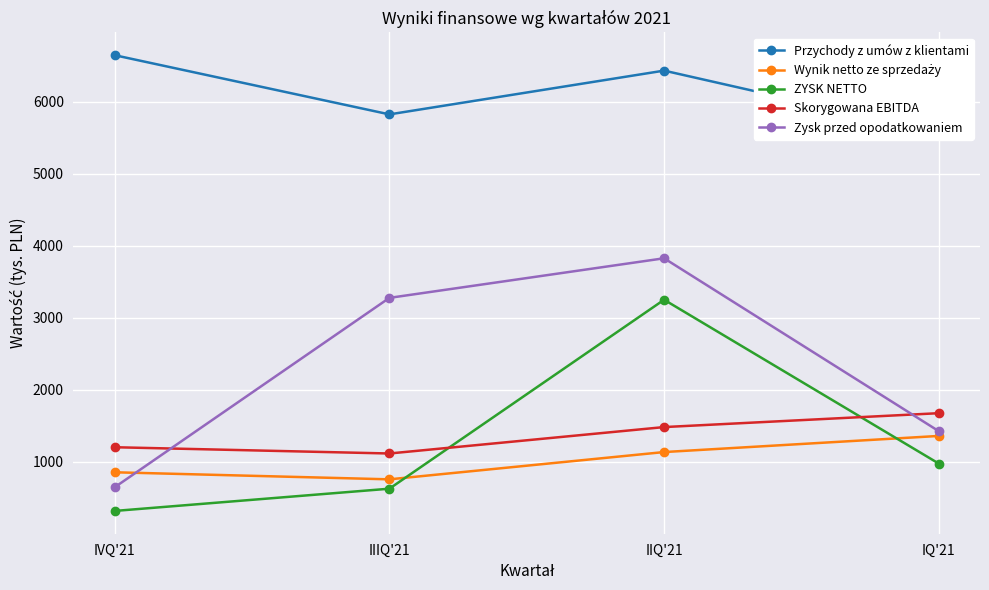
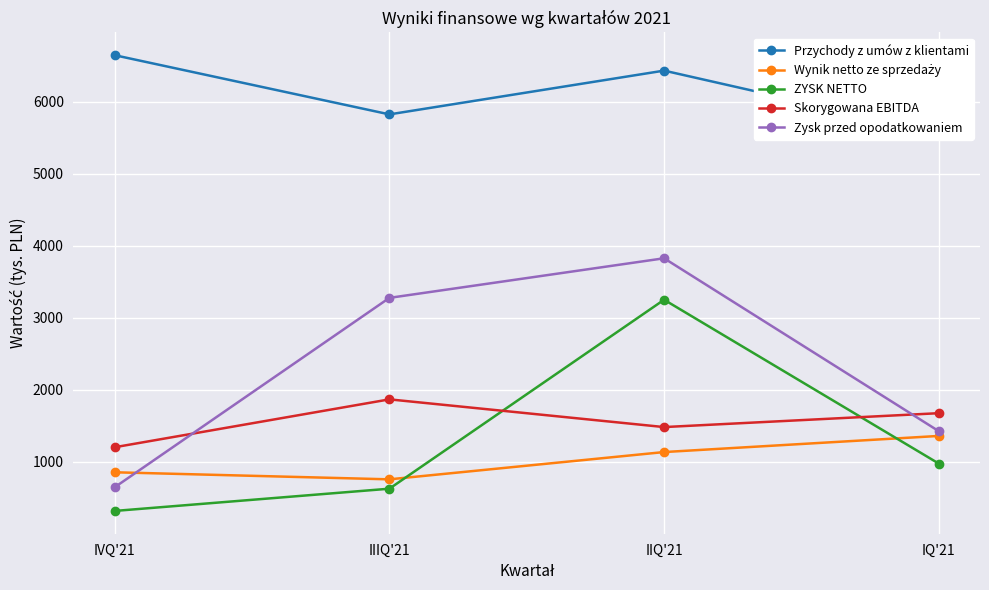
  {
    "Przychody z umów z klientami": {
      "IVQ'21": 6600,
      "IIIQ'21": 5800,
      "IIQ'21": 6400
    },
    "Wynik netto ze sprzedaży": {
      "IVQ'21": 900,
      "IIIQ'21": 800,
      "IIQ'21": 1100,
      "IQ'21": 1400
    },
    "ZYSK NETTO": {
      "IVQ'21": 300,
      "IIIQ'21": 600,
      "IIQ'21": 3300,
      "IQ'21": 1000
    },
    "Skorygowana EBITDA": {
      "IVQ'21": 1200,
-     "IIIQ'21": 1100,
+     "IIIQ'21": 1900,
      "IIQ'21": 1500,
      "IQ'21": 1700
    },
    "Zysk przed opodatkowaniem": {
      "IVQ'21": 600,
      "IIIQ'21": 3300,
      "IIQ'21": 3800,
      "IQ'21": 1400
    }
  }
